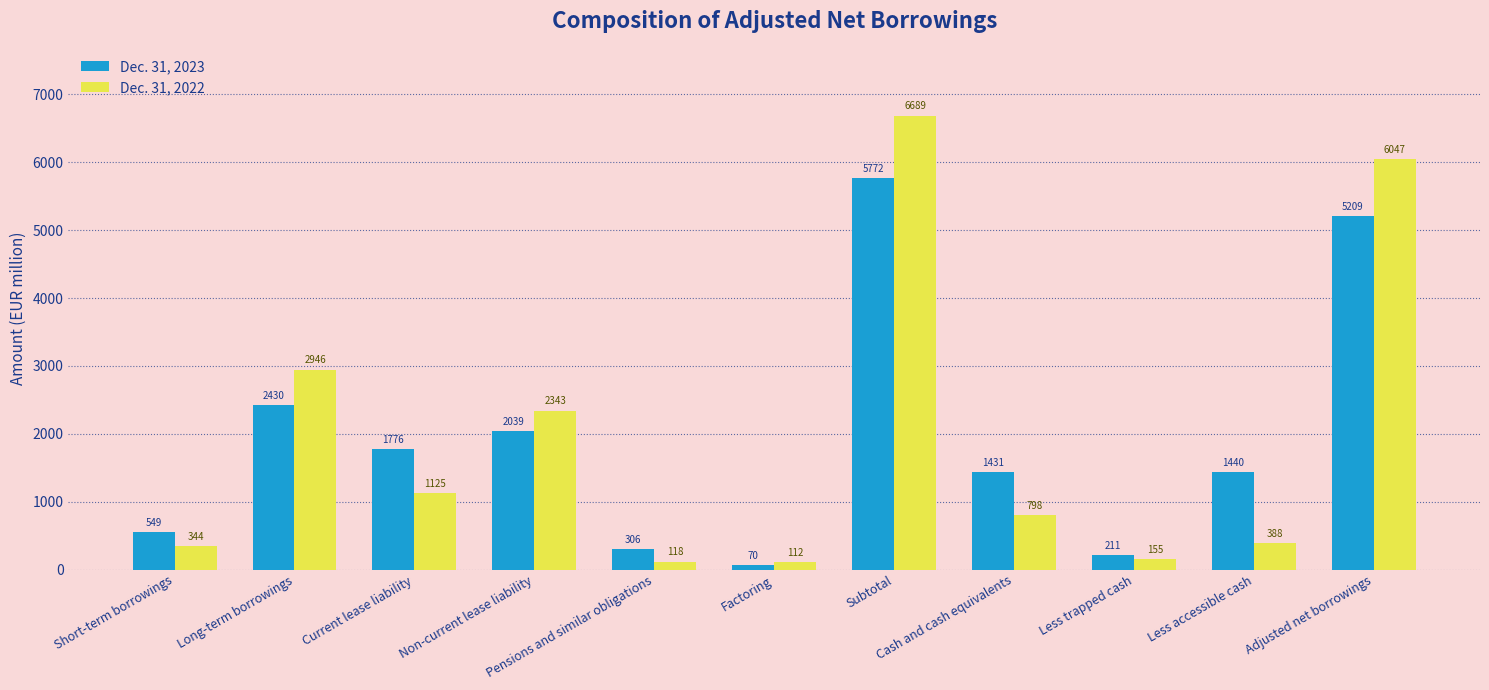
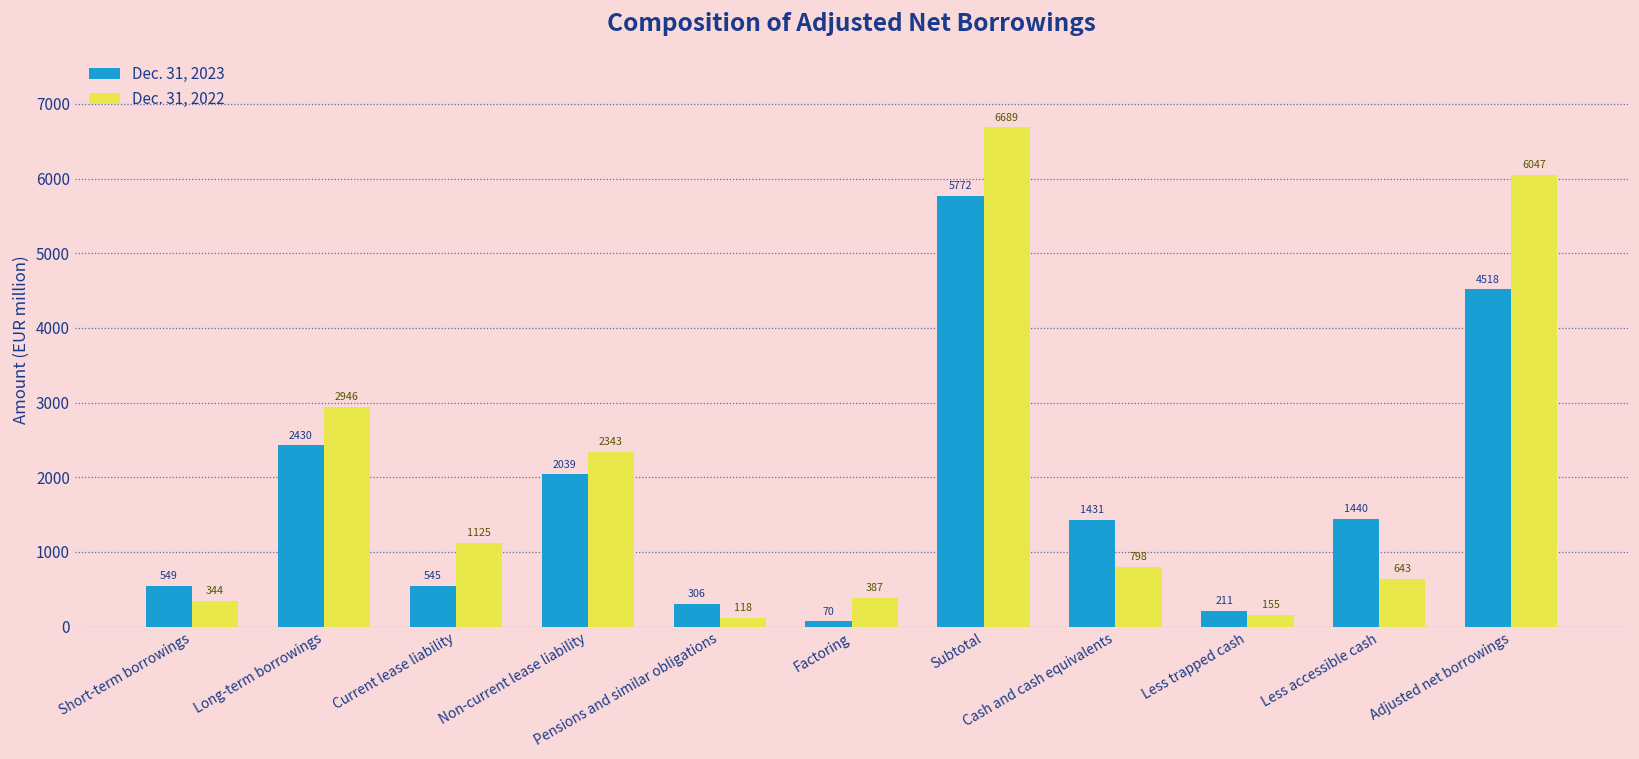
  {
    "Dec. 31, 2023": {
      "Short-term borrowings": 549,
      "Long-term borrowings": 2430,
-     "Current lease liability": 1776,
+     "Current lease liability": 545,
      "Non-current lease liability": 2039,
      "Pensions and similar obligations": 306,
      "Factoring": 70,
      "Subtotal": 5772,
      "Cash and cash equivalents": 1431,
      "Less trapped cash": 211,
      "Less accessible cash": 1440,
-     "Adjusted net borrowings": 5209
+     "Adjusted net borrowings": 4518
    },
    "Dec. 31, 2022": {
      "Short-term borrowings": 344,
      "Long-term borrowings": 2946,
      "Current lease liability": 1125,
      "Non-current lease liability": 2343,
      "Pensions and similar obligations": 118,
-     "Factoring": 112,
+     "Factoring": 387,
      "Subtotal": 6689,
      "Cash and cash equivalents": 798,
      "Less trapped cash": 155,
-     "Less accessible cash": 388,
+     "Less accessible cash": 643,
      "Adjusted net borrowings": 6047
    }
  }
